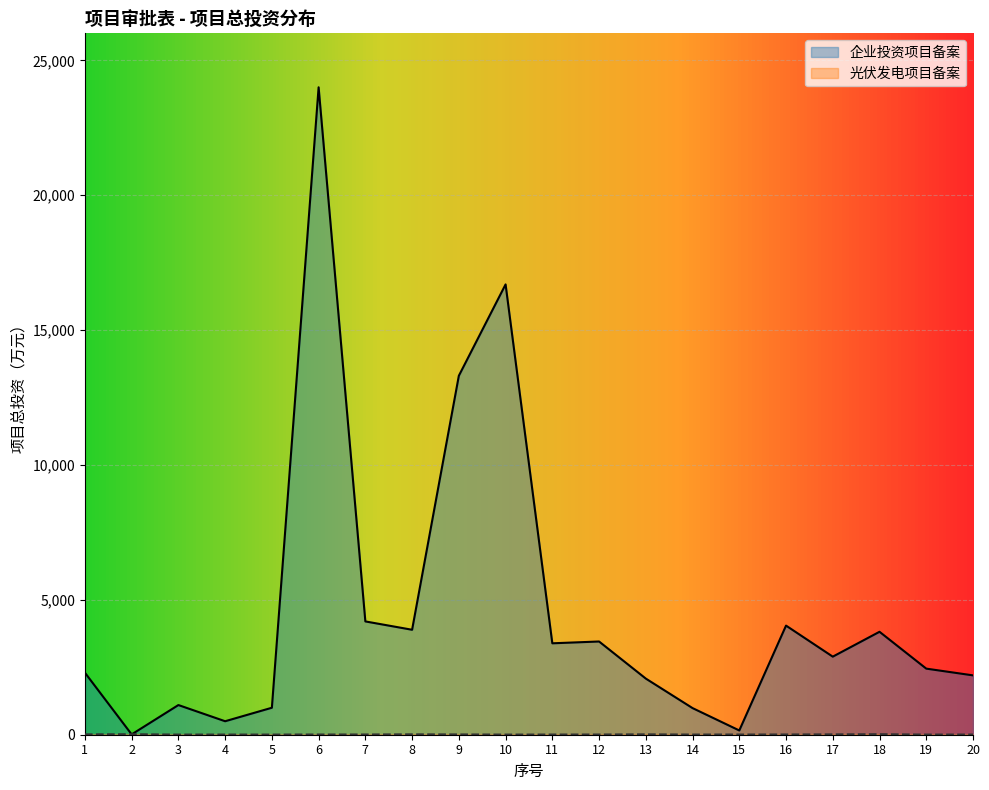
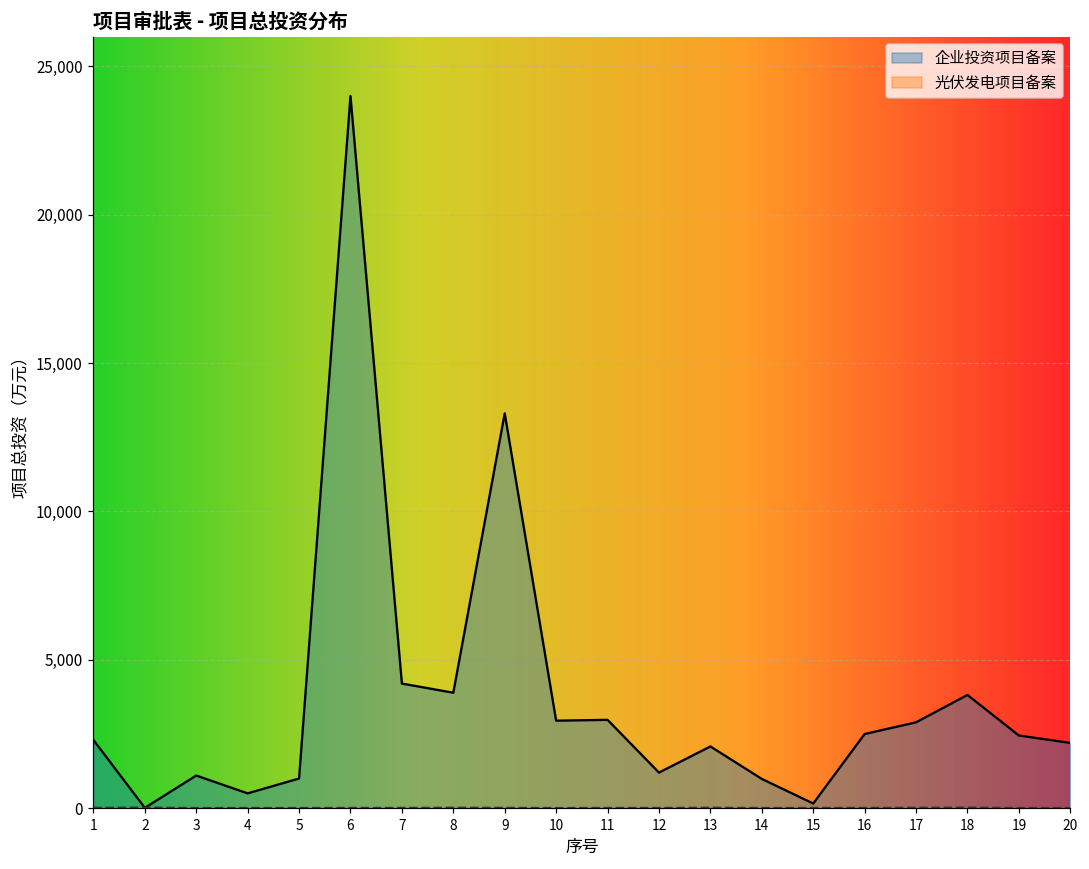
  {
    "企业投资项目备案": {
      "1": "2,300",
      "3": "1,100",
      "4": "500",
      "5": "1,000",
      "6": "24,000",
      "7": "4,200",
      "8": "3,900",
      "9": "13,300",
-     "10": "16,700",
-     "11": "3,400",
-     "12": "3,500",
+     "10": "3,000",
+     "11": "3,000",
+     "12": "1,200",
      "13": "2,100",
      "14": "1,000",
      "15": "200",
-     "16": "4,000",
+     "16": "2,500",
      "17": "2,900",
      "18": "3,800",
      "19": "2,500",
      "20": "2,200"
    },
    "光伏发电项目备案": {
      "1": "0",
      "3": "0",
      "4": "0",
      "5": "0",
      "6": "0",
      "7": "0",
      "8": "0",
      "9": "0",
      "10": "0",
      "11": "0",
      "12": "0",
      "13": "0",
      "14": "0",
      "15": "0",
      "16": "0",
      "17": "0",
      "18": "0",
      "19": "0",
      "20": "0"
    }
  }
